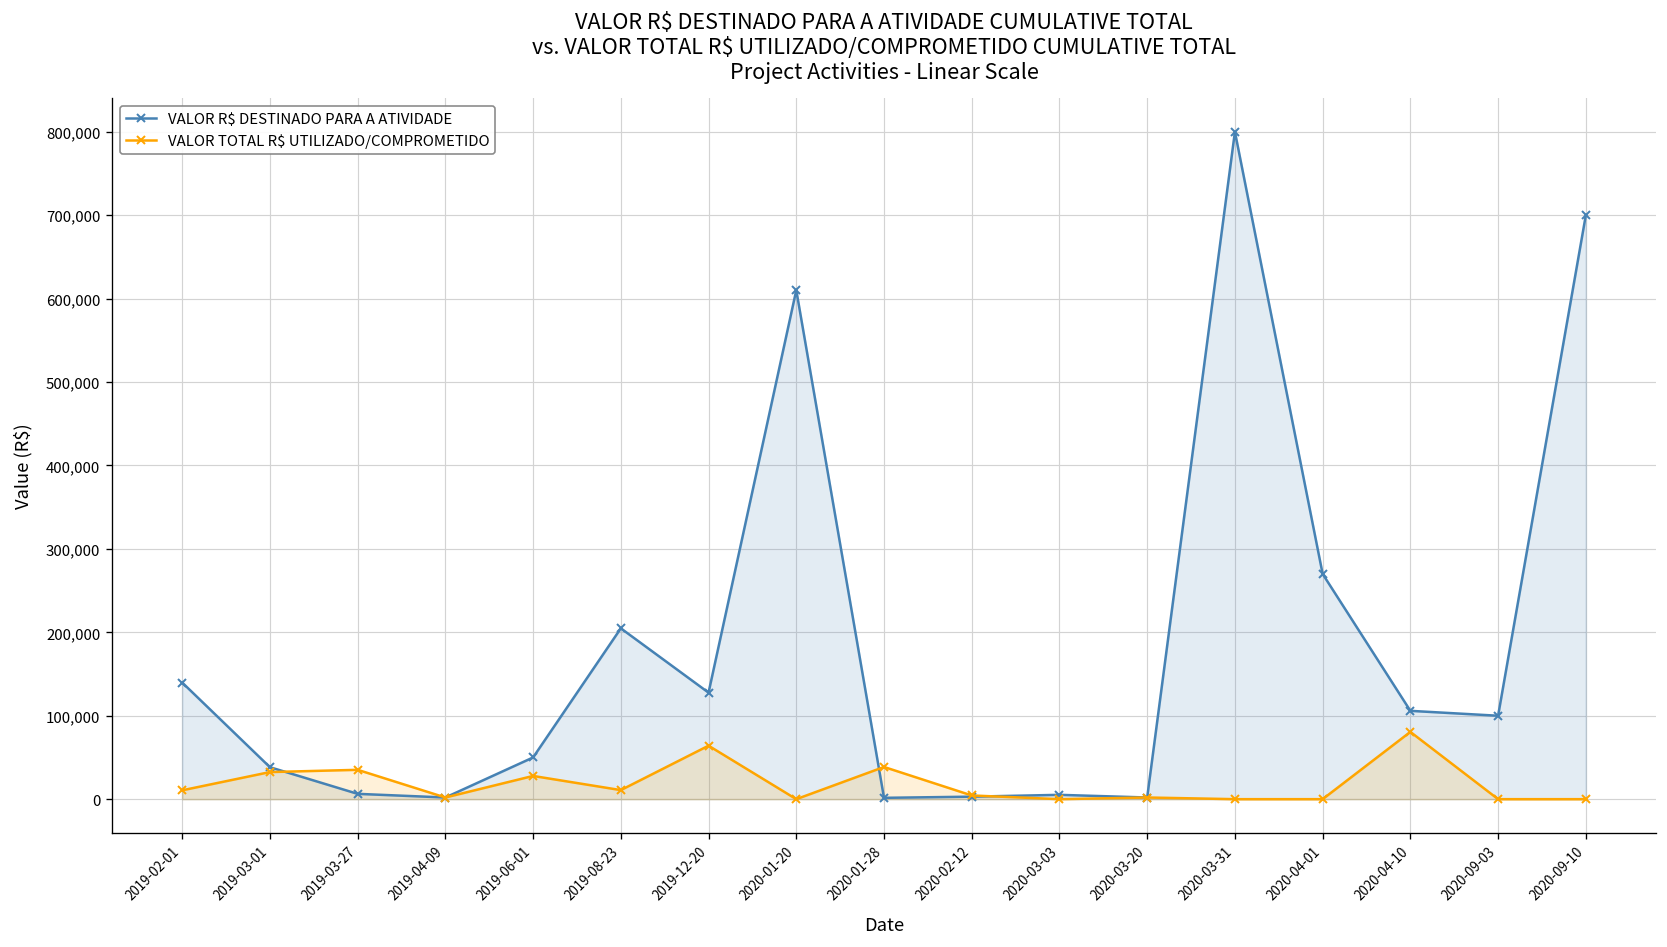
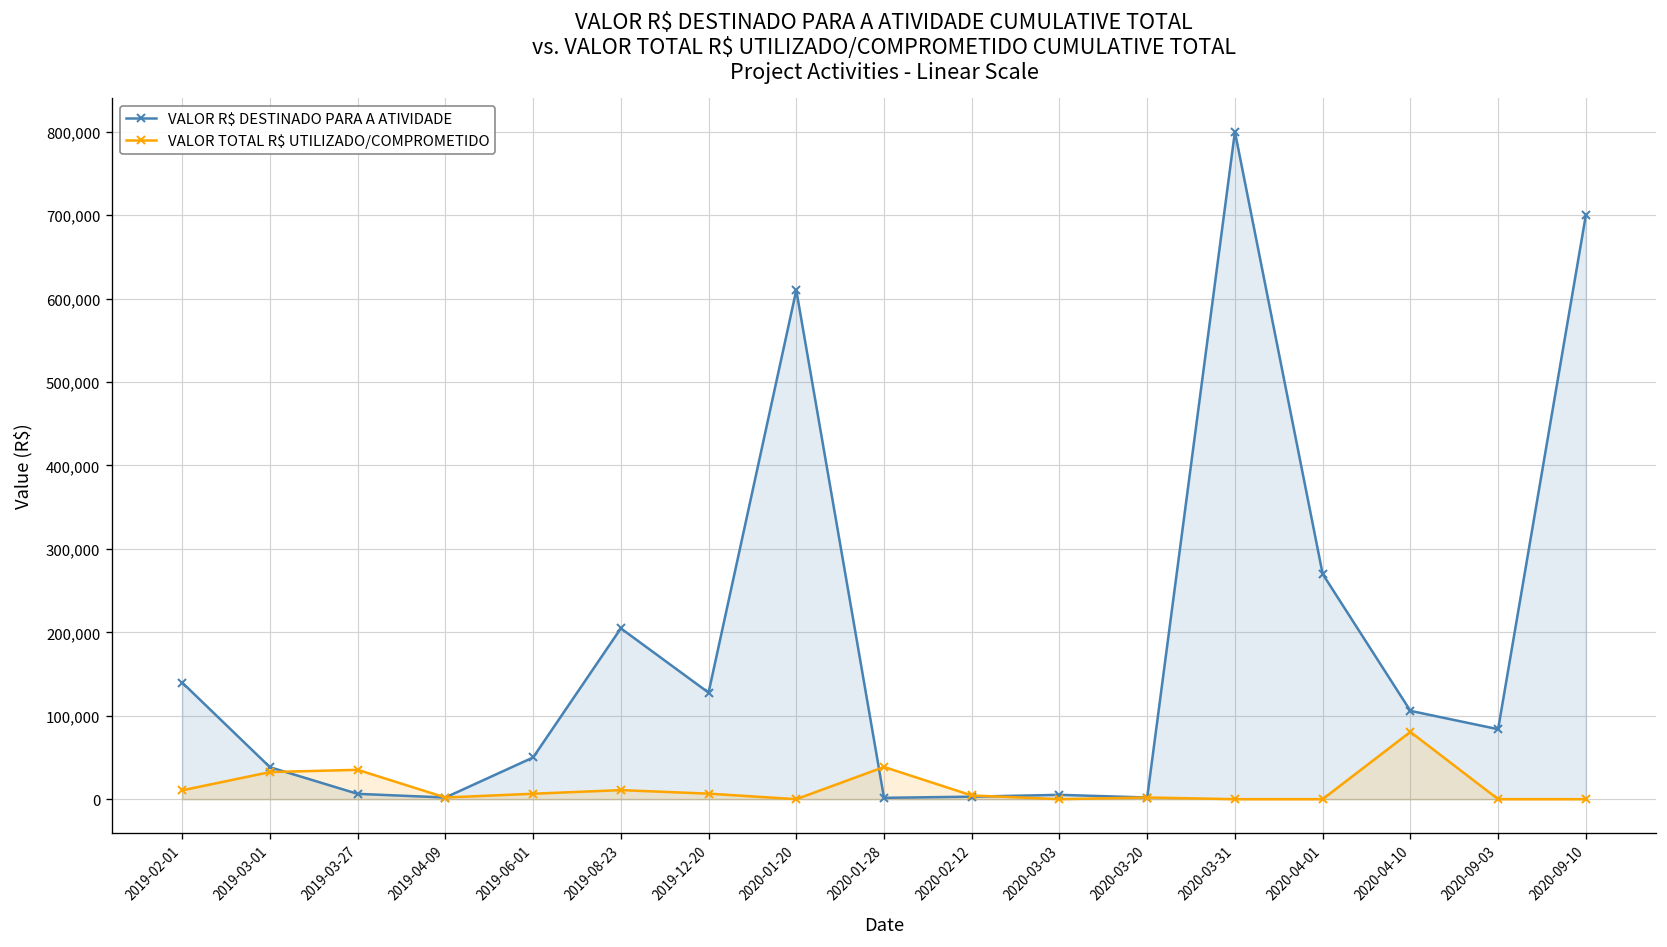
  {
    "VALOR R$ DESTINADO PARA A ATIVIDADE": {
      "2019-02-01": "140,000",
      "2019-03-01": "40,000",
      "2019-03-27": "10,000",
      "2019-06-01": "50,000",
      "2019-08-23": "200,000",
      "2019-12-20": "130,000",
      "2020-01-20": "610,000",
      "2020-01-28": "0",
      "2020-03-03": "10,000",
      "2020-03-31": "800,000",
      "2020-04-01": "270,000",
      "2020-04-10": "110,000",
-     "2020-09-03": "100,000",
+     "2020-09-03": "80,000",
      "2020-09-10": "700,000"
    },
    "VALOR TOTAL R$ UTILIZADO/COMPROMETIDO": {
      "2019-02-01": "10,000",
      "2019-03-01": "30,000",
      "2019-03-27": "40,000",
-     "2019-06-01": "30,000",
+     "2019-06-01": "10,000",
      "2019-08-23": "10,000",
-     "2019-12-20": "60,000",
+     "2019-12-20": "10,000",
      "2020-01-20": "0",
      "2020-01-28": "40,000",
      "2020-03-03": "0",
      "2020-03-31": "0",
      "2020-04-01": "0",
      "2020-04-10": "80,000",
      "2020-09-03": "0",
      "2020-09-10": "0"
    }
  }
